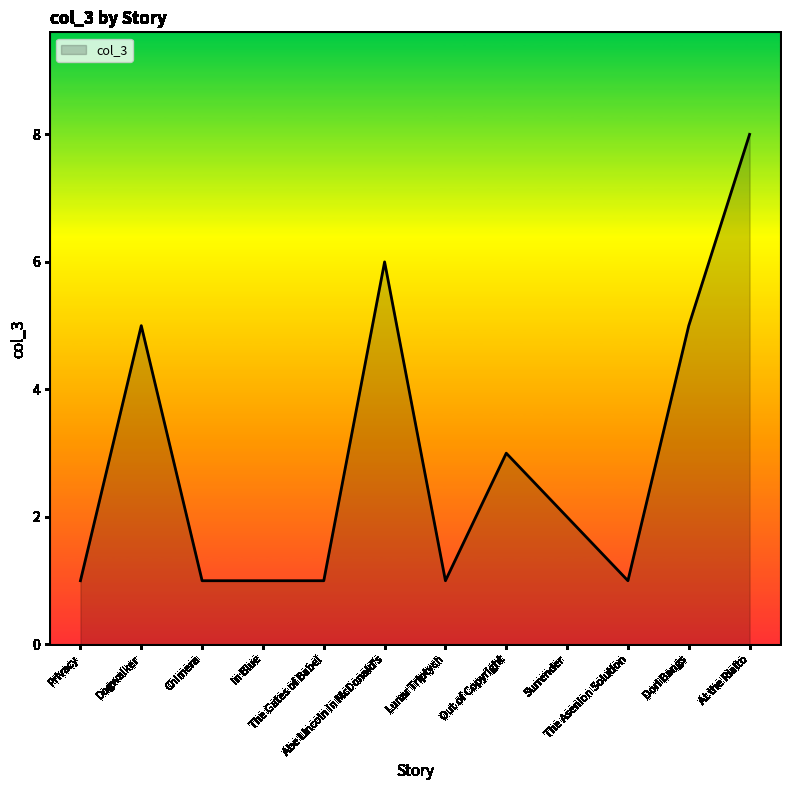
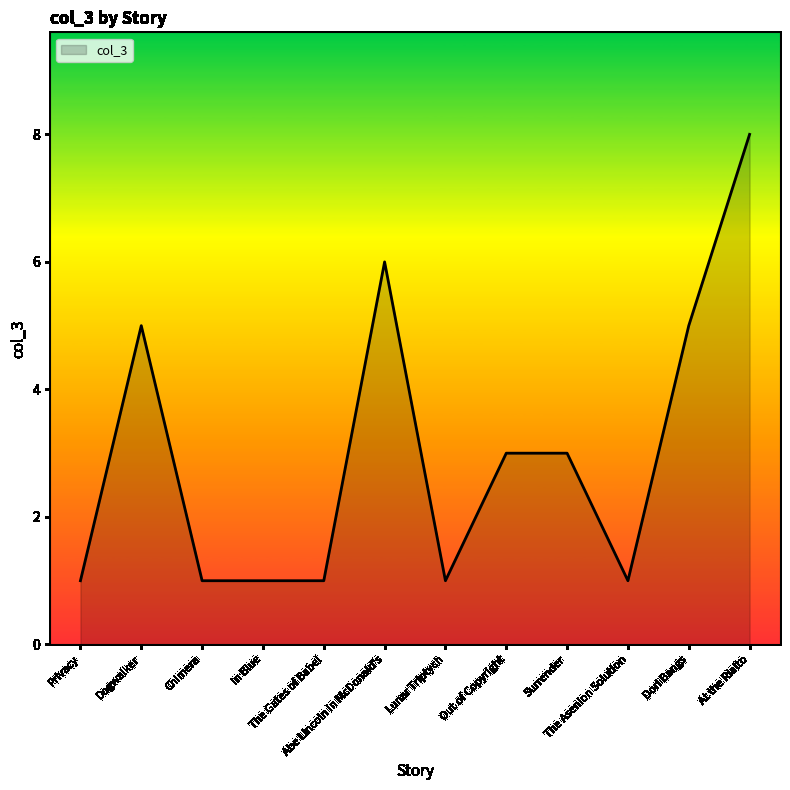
  {
    "Privacy": 1,
    "Dogwalker": 5,
    "Chimera": 1,
    "In Blue": 1,
    "The Gates of Babel": 1,
    "Abe Lincoln in McDonald's": 6,
    "Lunar Triptych": 1,
    "Out of Copyright": 3,
-   "Surrender": 2,
+   "Surrender": 3,
    "The Asenion Solution": 1,
    "Dori Bangs": 5,
    "At the Rialto": 8
  }
